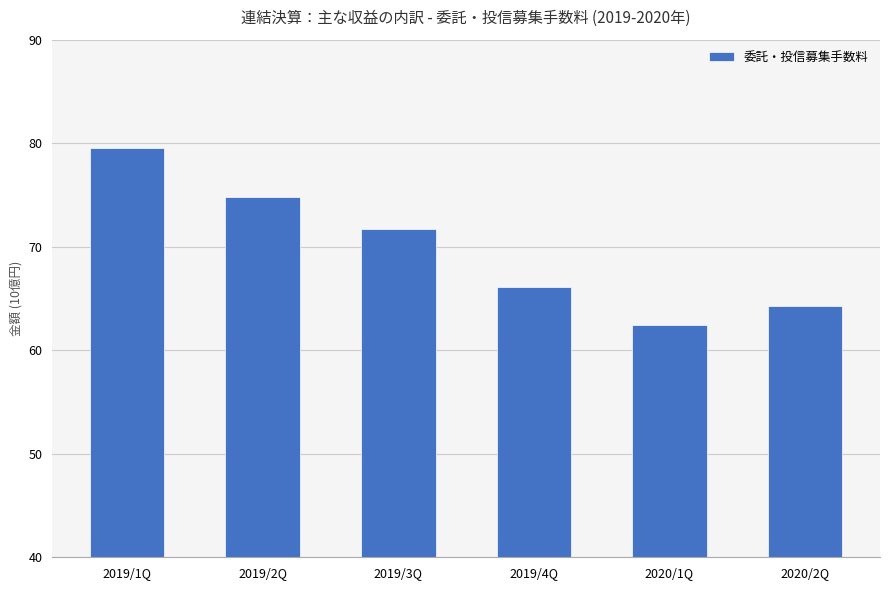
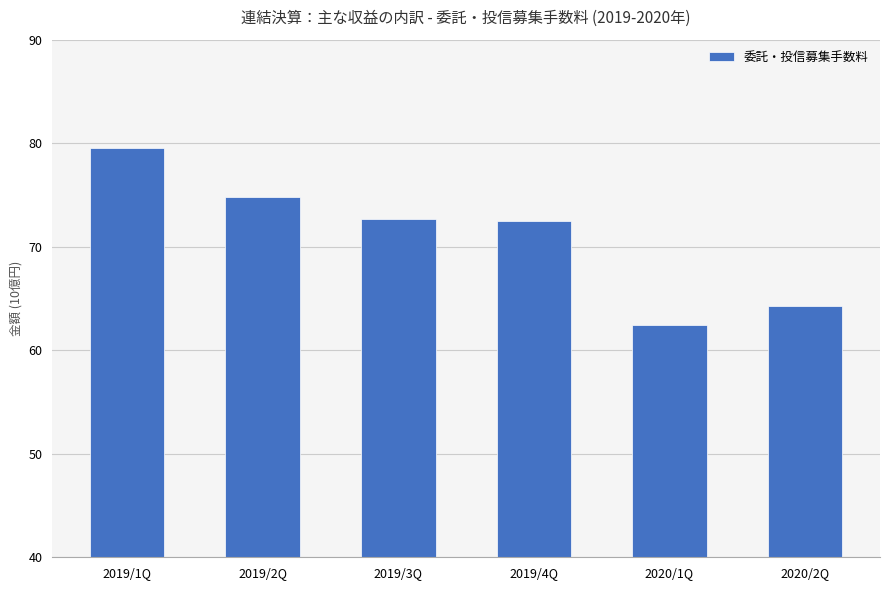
  {
    "2019/1Q": 79.5,
    "2019/2Q": 74.8,
-   "2019/3Q": 71.7,
-   "2019/4Q": 66.1,
+   "2019/3Q": 72.7,
+   "2019/4Q": 72.5,
    "2020/1Q": 62.4,
    "2020/2Q": 64.3
  }
